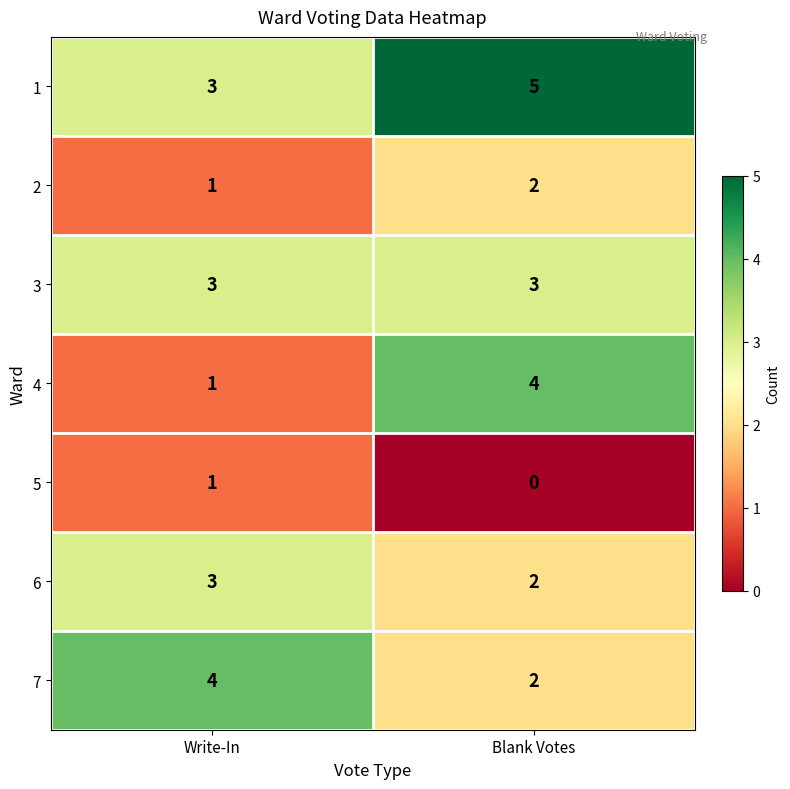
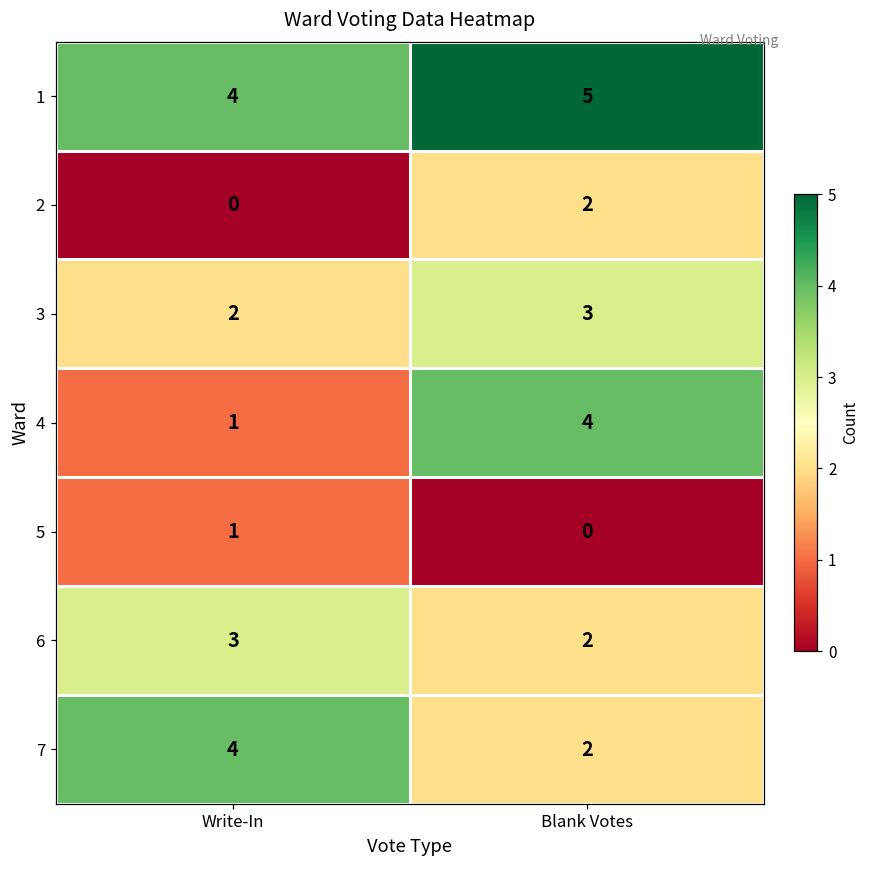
  {
    "1": {
-     "Write-In": 3,
+     "Write-In": 4,
      "Blank Votes": 5
    },
    "2": {
-     "Write-In": 1,
+     "Write-In": 0,
      "Blank Votes": 2
    },
    "3": {
-     "Write-In": 3,
+     "Write-In": 2,
      "Blank Votes": 3
    },
    "4": {
      "Write-In": 1,
      "Blank Votes": 4
    },
    "5": {
      "Write-In": 1,
      "Blank Votes": 0
    },
    "6": {
      "Write-In": 3,
      "Blank Votes": 2
    },
    "7": {
      "Write-In": 4,
      "Blank Votes": 2
    }
  }
